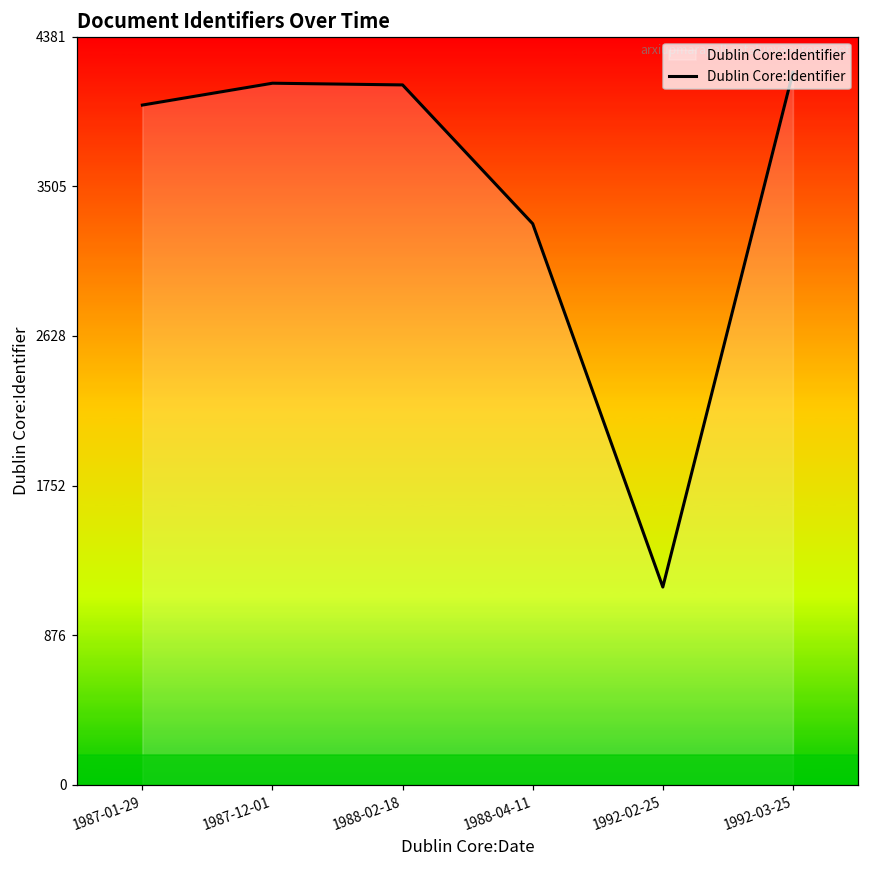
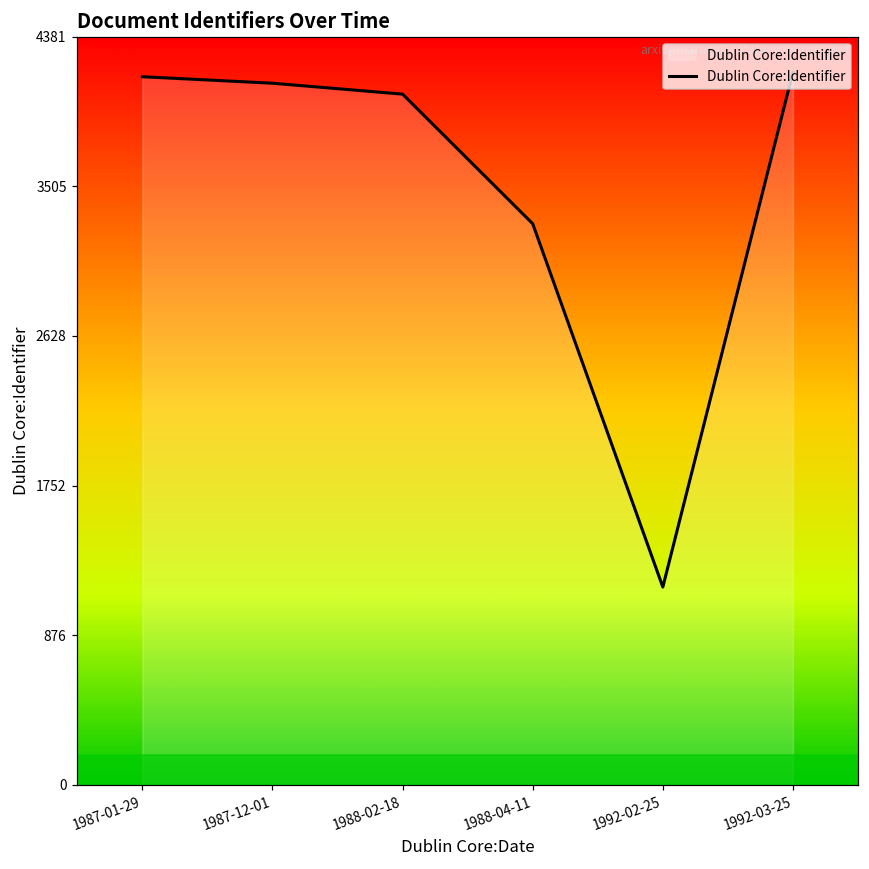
  {
-   "1987-01-29": 3980,
+   "1987-01-29": 4150,
    "1987-12-01": 4110,
-   "1988-02-18": 4100,
+   "1988-02-18": 4050,
    "1988-04-11": 3290,
    "1992-02-25": 1160
  }
